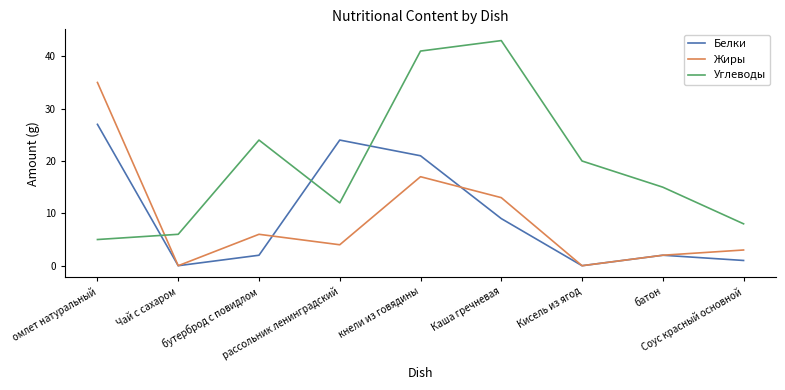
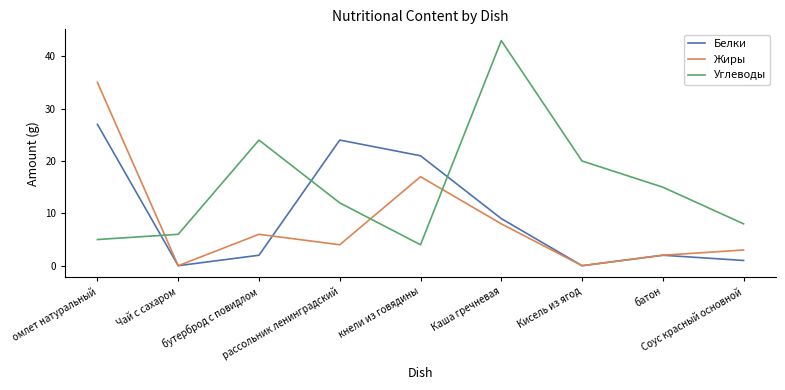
  {
    "Белки": {
      "омлет натуральный": 27,
      "бутерброд с повидлом": 2,
      "рассольник ленинградский": 24,
      "кнели из говядины": 21,
      "Каша гречневая": 9,
      "Соус красный основной": 1
    },
    "Жиры": {
      "омлет натуральный": 35,
      "бутерброд с повидлом": 6,
      "рассольник ленинградский": 4,
      "кнели из говядины": 17,
-     "Каша гречневая": 13,
+     "Каша гречневая": 8,
      "Соус красный основной": 3
    },
    "Углеводы": {
      "омлет натуральный": 5,
      "Чай с сахаром": 6,
      "бутерброд с повидлом": 24,
      "рассольник ленинградский": 12,
-     "кнели из говядины": 41,
+     "кнели из говядины": 4,
      "Каша гречневая": 43,
      "Кисель из ягод": 20,
      "батон": 15,
      "Соус красный основной": 8
    }
  }
